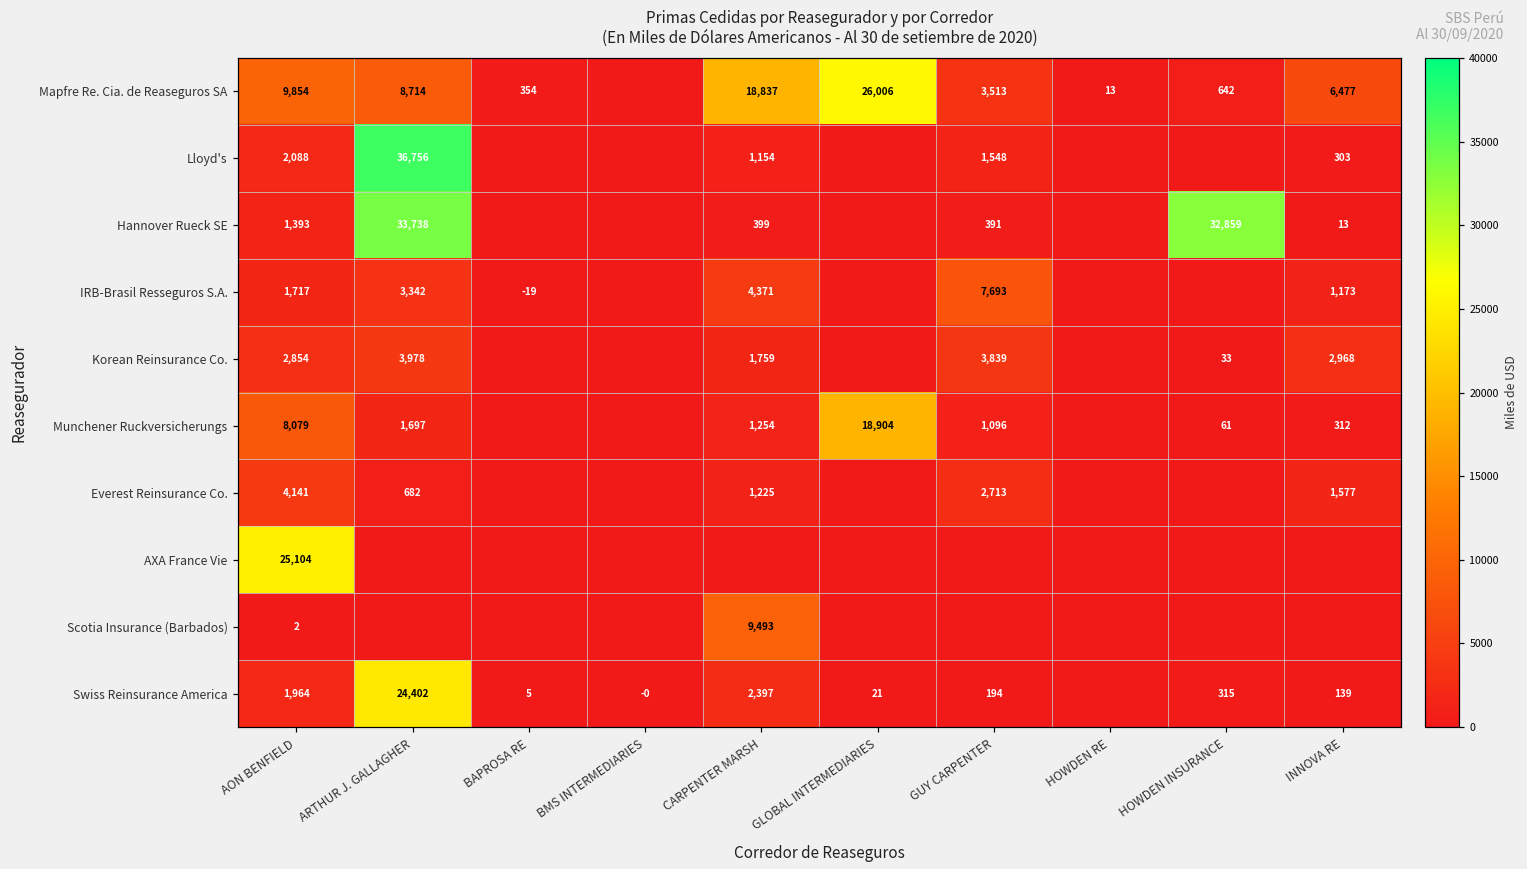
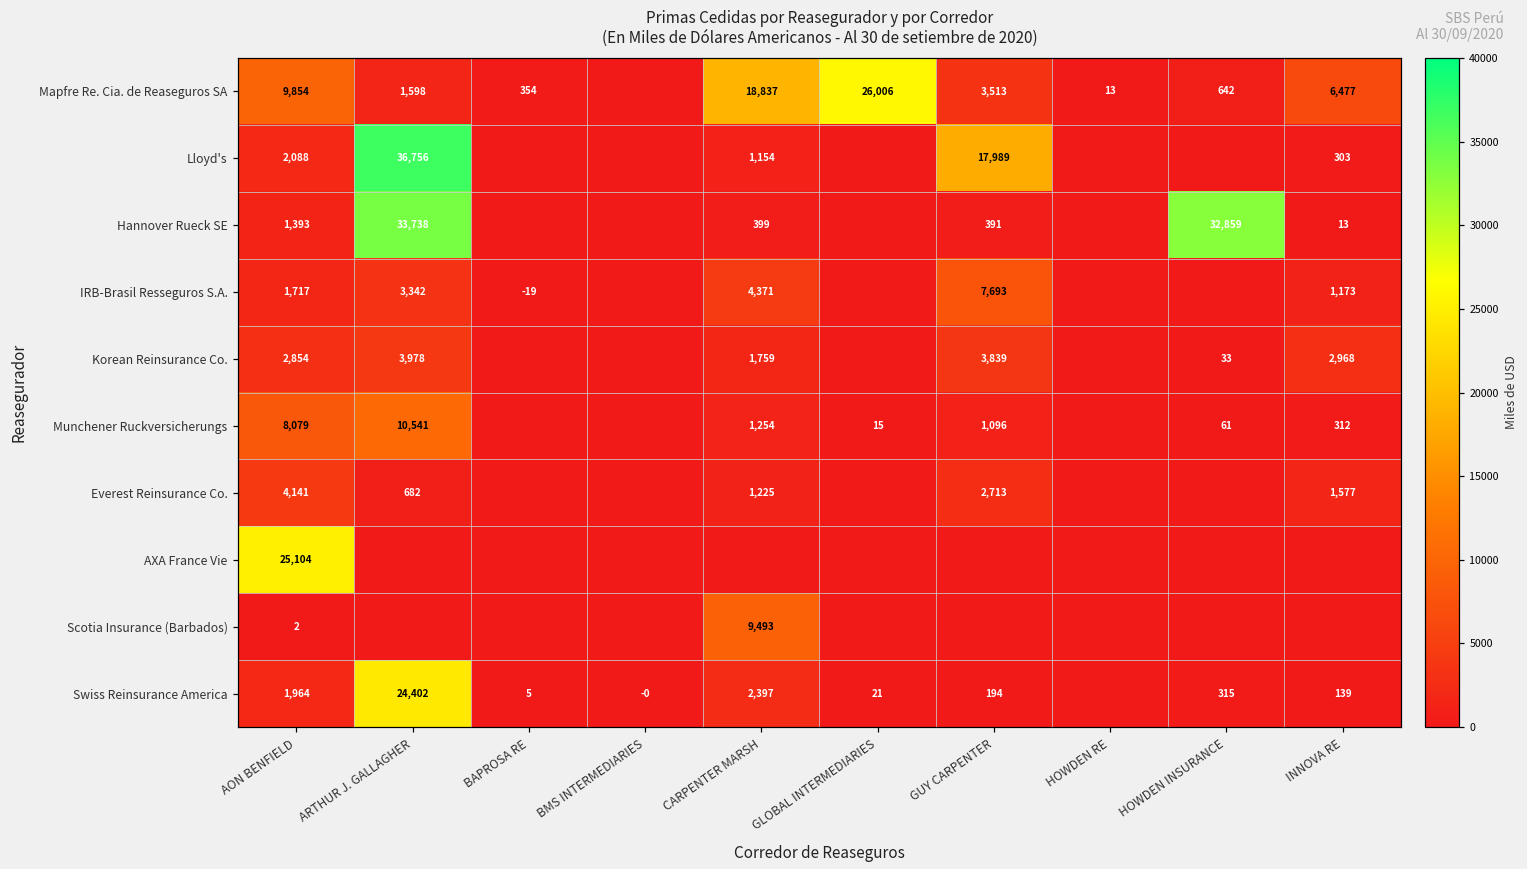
  {
    "Mapfre Re. Cia. de Reaseguros SA": {
      "AON BENFIELD": "9,854",
-     "ARTHUR J. GALLAGHER": "8,714",
+     "ARTHUR J. GALLAGHER": "1,598",
      "BAPROSA RE": "354",
      "CARPENTER MARSH": "18,837",
      "GLOBAL INTERMEDIARIES": "26,006",
      "GUY CARPENTER": "3,513",
      "HOWDEN RE": "13",
      "HOWDEN INSURANCE": "642",
      "INNOVA RE": "6,477"
    },
    "Lloyd's": {
      "AON BENFIELD": "2,088",
      "ARTHUR J. GALLAGHER": "36,756",
      "CARPENTER MARSH": "1,154",
-     "GUY CARPENTER": "1,548",
+     "GUY CARPENTER": "17,989",
      "INNOVA RE": "303"
    },
    "Hannover Rueck SE": {
      "AON BENFIELD": "1,393",
      "ARTHUR J. GALLAGHER": "33,738",
      "CARPENTER MARSH": "399",
      "GUY CARPENTER": "391",
      "HOWDEN INSURANCE": "32,859",
      "INNOVA RE": "13"
    },
    "IRB-Brasil Resseguros S.A.": {
      "AON BENFIELD": "1,717",
      "ARTHUR J. GALLAGHER": "3,342",
      "BAPROSA RE": "-19",
      "CARPENTER MARSH": "4,371",
      "GUY CARPENTER": "7,693",
      "INNOVA RE": "1,173"
    },
    "Korean Reinsurance Co.": {
      "AON BENFIELD": "2,854",
      "ARTHUR J. GALLAGHER": "3,978",
      "CARPENTER MARSH": "1,759",
      "GUY CARPENTER": "3,839",
      "HOWDEN INSURANCE": "33",
      "INNOVA RE": "2,968"
    },
    "Munchener Ruckversicherungs": {
      "AON BENFIELD": "8,079",
-     "ARTHUR J. GALLAGHER": "1,697",
+     "ARTHUR J. GALLAGHER": "10,541",
      "CARPENTER MARSH": "1,254",
-     "GLOBAL INTERMEDIARIES": "18,904",
+     "GLOBAL INTERMEDIARIES": "15",
      "GUY CARPENTER": "1,096",
      "HOWDEN INSURANCE": "61",
      "INNOVA RE": "312"
    },
    "Everest Reinsurance Co.": {
      "AON BENFIELD": "4,141",
      "ARTHUR J. GALLAGHER": "682",
      "CARPENTER MARSH": "1,225",
      "GUY CARPENTER": "2,713",
      "INNOVA RE": "1,577"
    },
    "AXA France Vie": {
      "AON BENFIELD": "25,104"
    },
    "Scotia Insurance (Barbados)": {
      "AON BENFIELD": "2",
      "CARPENTER MARSH": "9,493"
    },
    "Swiss Reinsurance America": {
      "AON BENFIELD": "1,964",
      "ARTHUR J. GALLAGHER": "24,402",
      "BAPROSA RE": "5",
      "BMS INTERMEDIARIES": "-0",
      "CARPENTER MARSH": "2,397",
      "GLOBAL INTERMEDIARIES": "21",
      "GUY CARPENTER": "194",
      "HOWDEN INSURANCE": "315",
      "INNOVA RE": "139"
    }
  }
